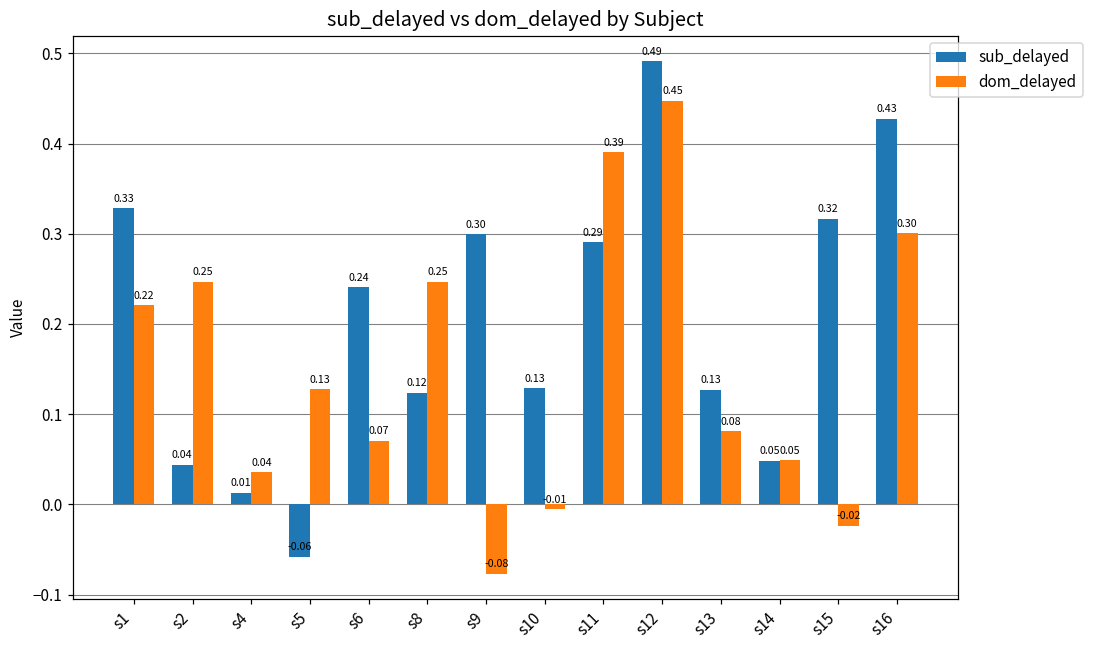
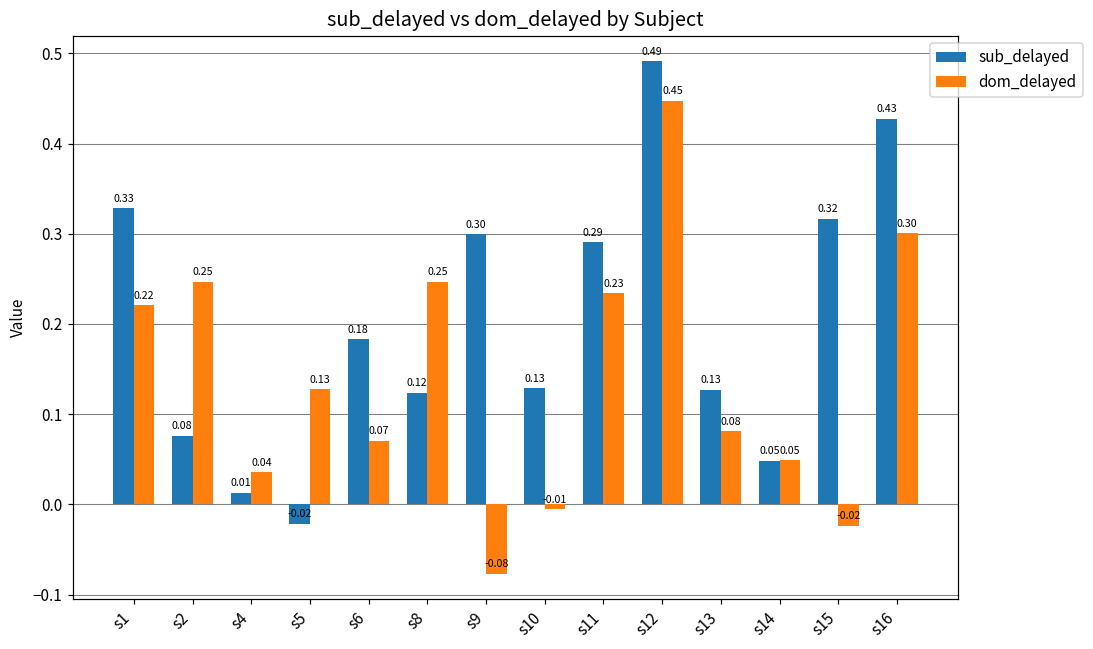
  {
    "sub_delayed": {
      "s1": 0.33,
-     "s2": 0.04,
+     "s2": 0.08,
      "s4": 0.01,
-     "s5": -0.06,
-     "s6": 0.24,
+     "s5": -0.02,
+     "s6": 0.18,
      "s8": 0.12,
      "s9": 0.30,
      "s10": 0.13,
      "s11": 0.29,
      "s12": 0.49,
      "s13": 0.13,
      "s14": 0.05,
      "s15": 0.32,
      "s16": 0.43
    },
    "dom_delayed": {
      "s1": 0.22,
      "s2": 0.25,
      "s4": 0.04,
      "s5": 0.13,
      "s6": 0.07,
      "s8": 0.25,
      "s9": -0.08,
      "s10": -0.01,
-     "s11": 0.39,
+     "s11": 0.23,
      "s12": 0.45,
      "s13": 0.08,
      "s14": 0.05,
      "s15": -0.02,
      "s16": 0.30
    }
  }
